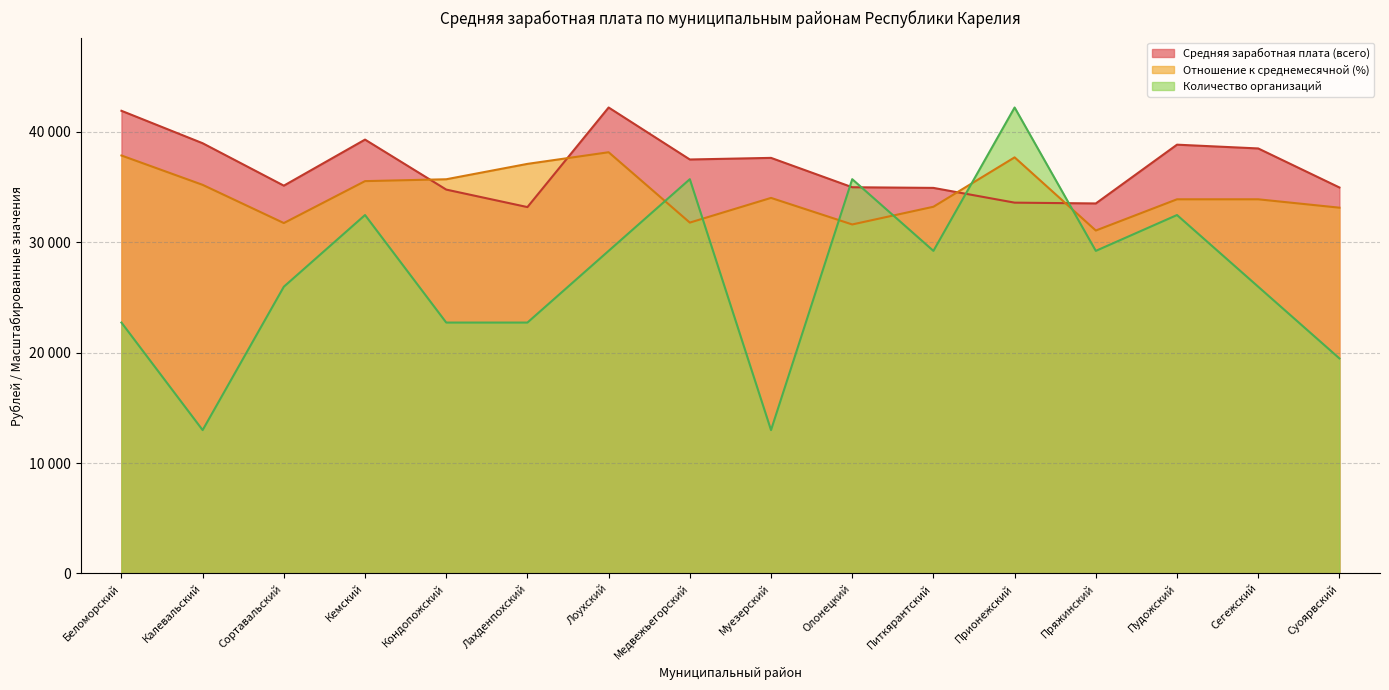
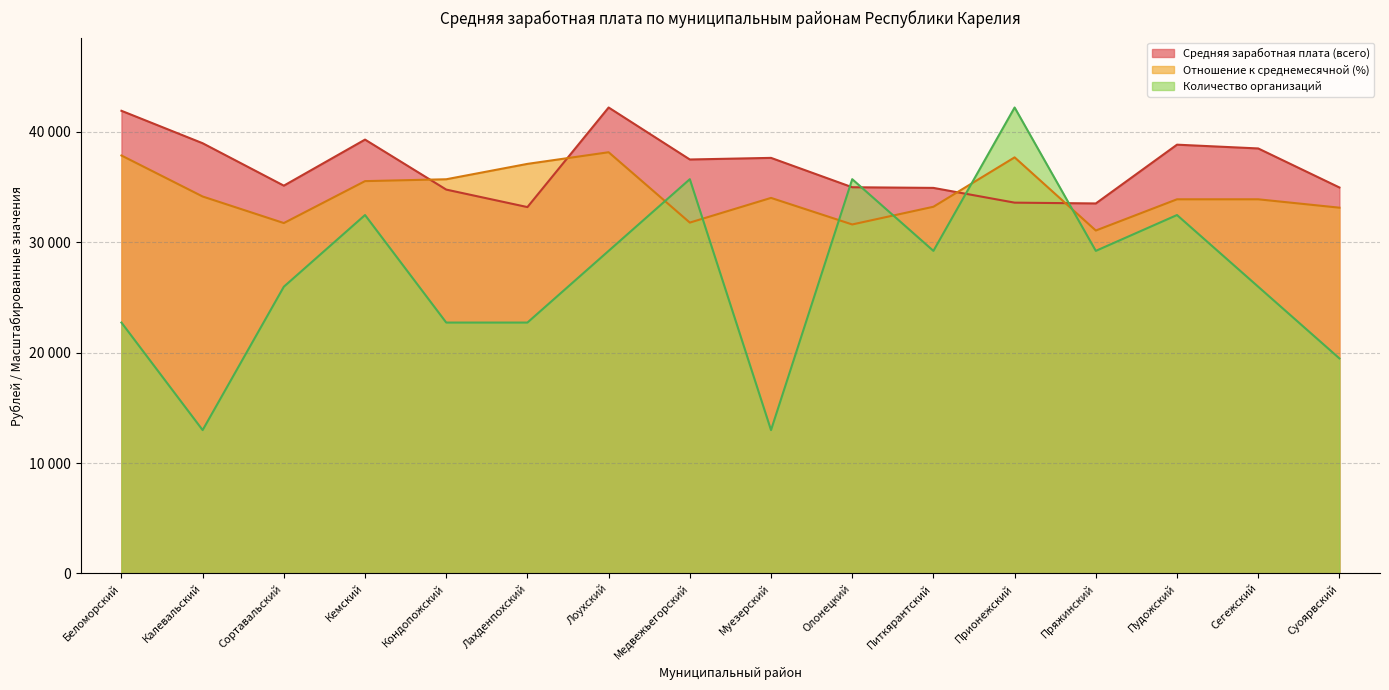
  {
    "Средняя заработная плата (всего)": {
      "Беломорский": 41900,
      "Калевальский": 39000,
      "Сортавальский": 35100,
      "Кемский": 39300,
      "Кондопожский": 34800,
      "Лахденпохский": 33200,
      "Лоухский": 42200,
      "Медвежьегорский": 37500,
      "Муезерский": 37700,
      "Олонецкий": 35000,
      "Питкярантский": 34900,
      "Прионежский": 33600,
      "Пряжинский": 33500,
      "Пудожский": 38900,
      "Сегежский": 38500,
      "Суоярвский": 35000
    },
    "Отношение к среднемесячной (%)": {
      "Беломорский": 37900,
-     "Калевальский": 35200,
+     "Калевальский": 34200,
      "Сортавальский": 31700,
      "Кемский": 35500,
      "Кондопожский": 35700,
      "Лахденпохский": 37100,
      "Лоухский": 38200,
      "Медвежьегорский": 31800,
      "Муезерский": 34000,
      "Олонецкий": 31600,
      "Питкярантский": 33200,
      "Прионежский": 37700,
      "Пряжинский": 31100,
      "Пудожский": 33900,
      "Сегежский": 33900,
      "Суоярвский": 33100
    },
    "Количество организаций": {
      "Беломорский": 22700,
      "Калевальский": 13000,
      "Сортавальский": 26000,
      "Кемский": 32500,
      "Кондопожский": 22700,
      "Лахденпохский": 22700,
      "Лоухский": 29200,
      "Медвежьегорский": 35700,
      "Муезерский": 13000,
      "Олонецкий": 35700,
      "Питкярантский": 29200,
      "Прионежский": 42200,
      "Пряжинский": 29200,
      "Пудожский": 32500,
      "Сегежский": 26000,
      "Суоярвский": 19500
    }
  }
